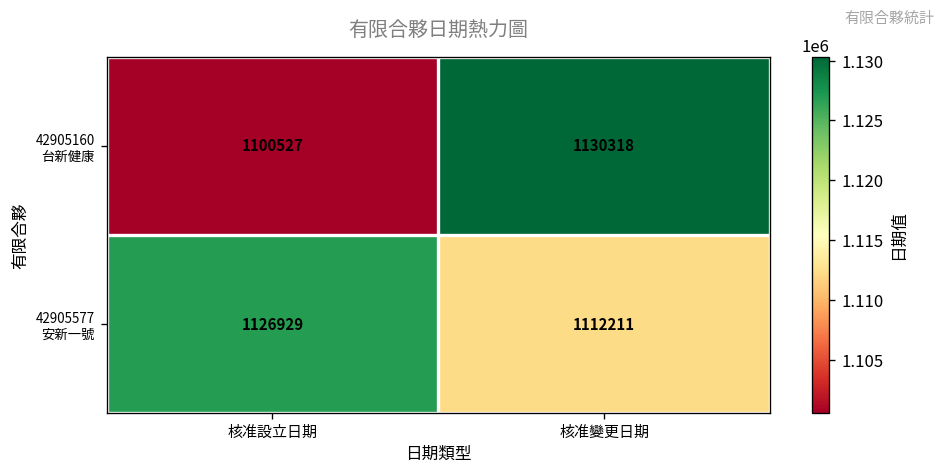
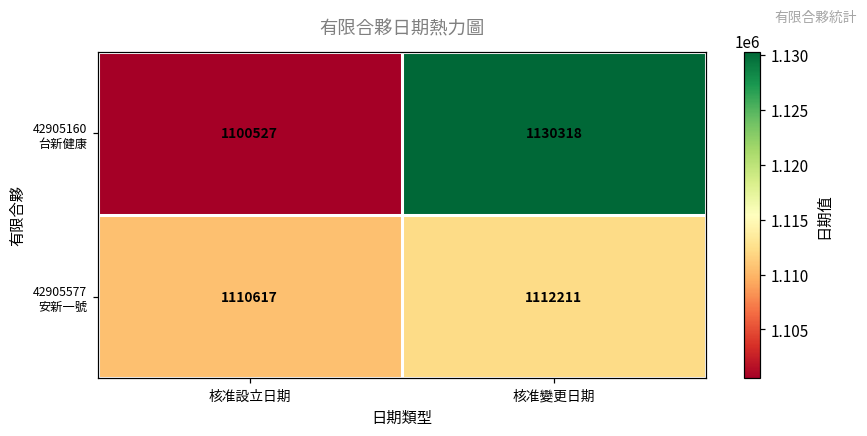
  {
    "42905160 台新健康": {
      "核准設立日期": 1100527,
      "核准變更日期": 1130318
    },
    "42905577 安新一號": {
-     "核准設立日期": 1126929,
+     "核准設立日期": 1110617,
      "核准變更日期": 1112211
    }
  }
